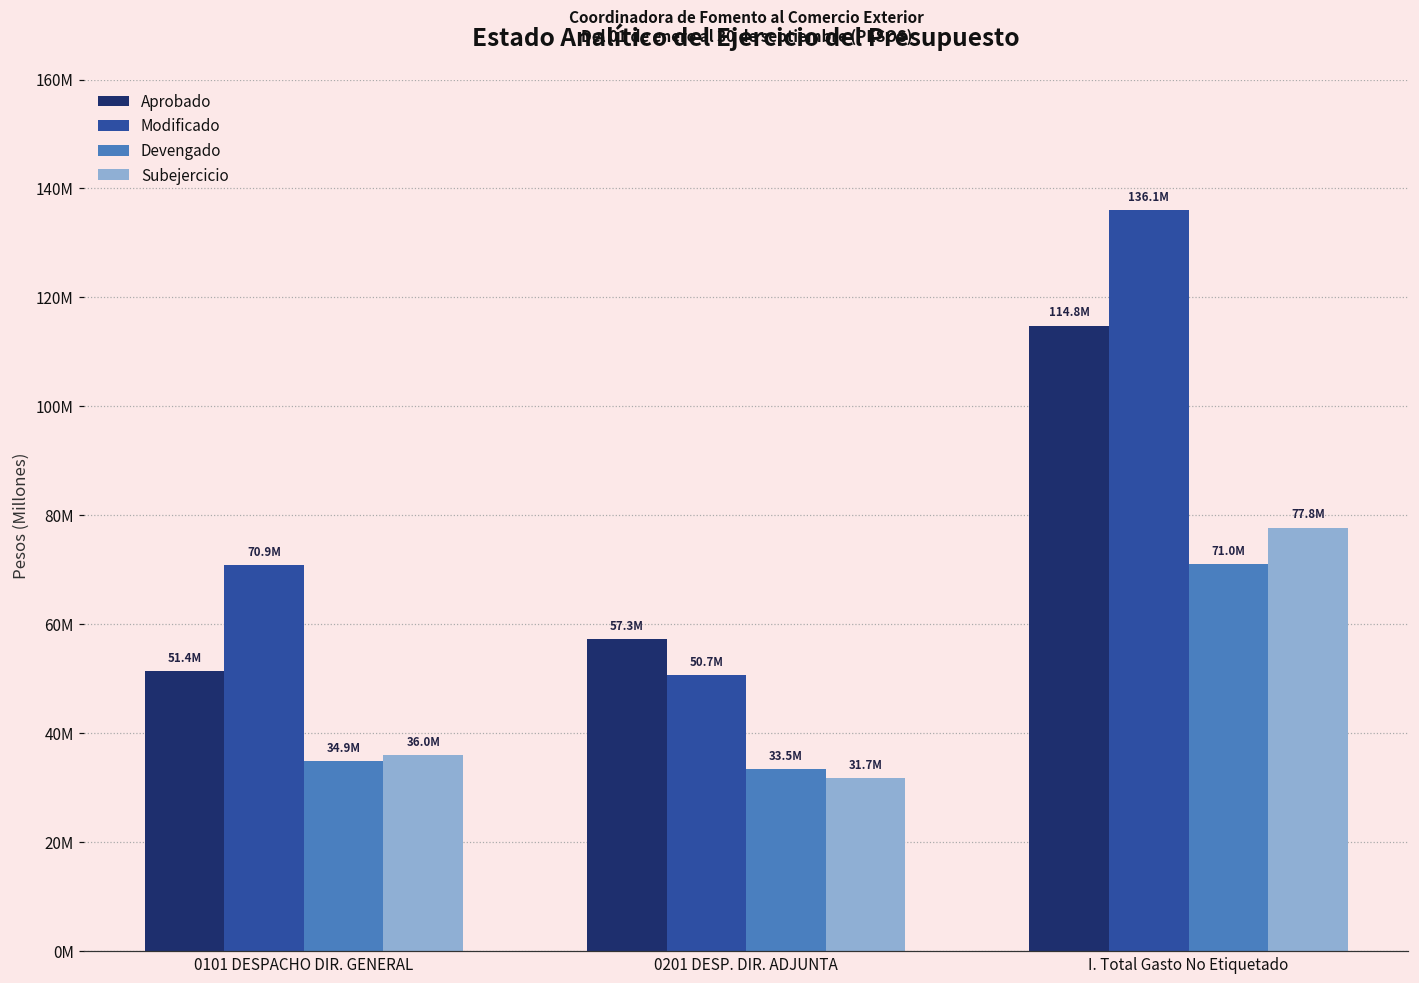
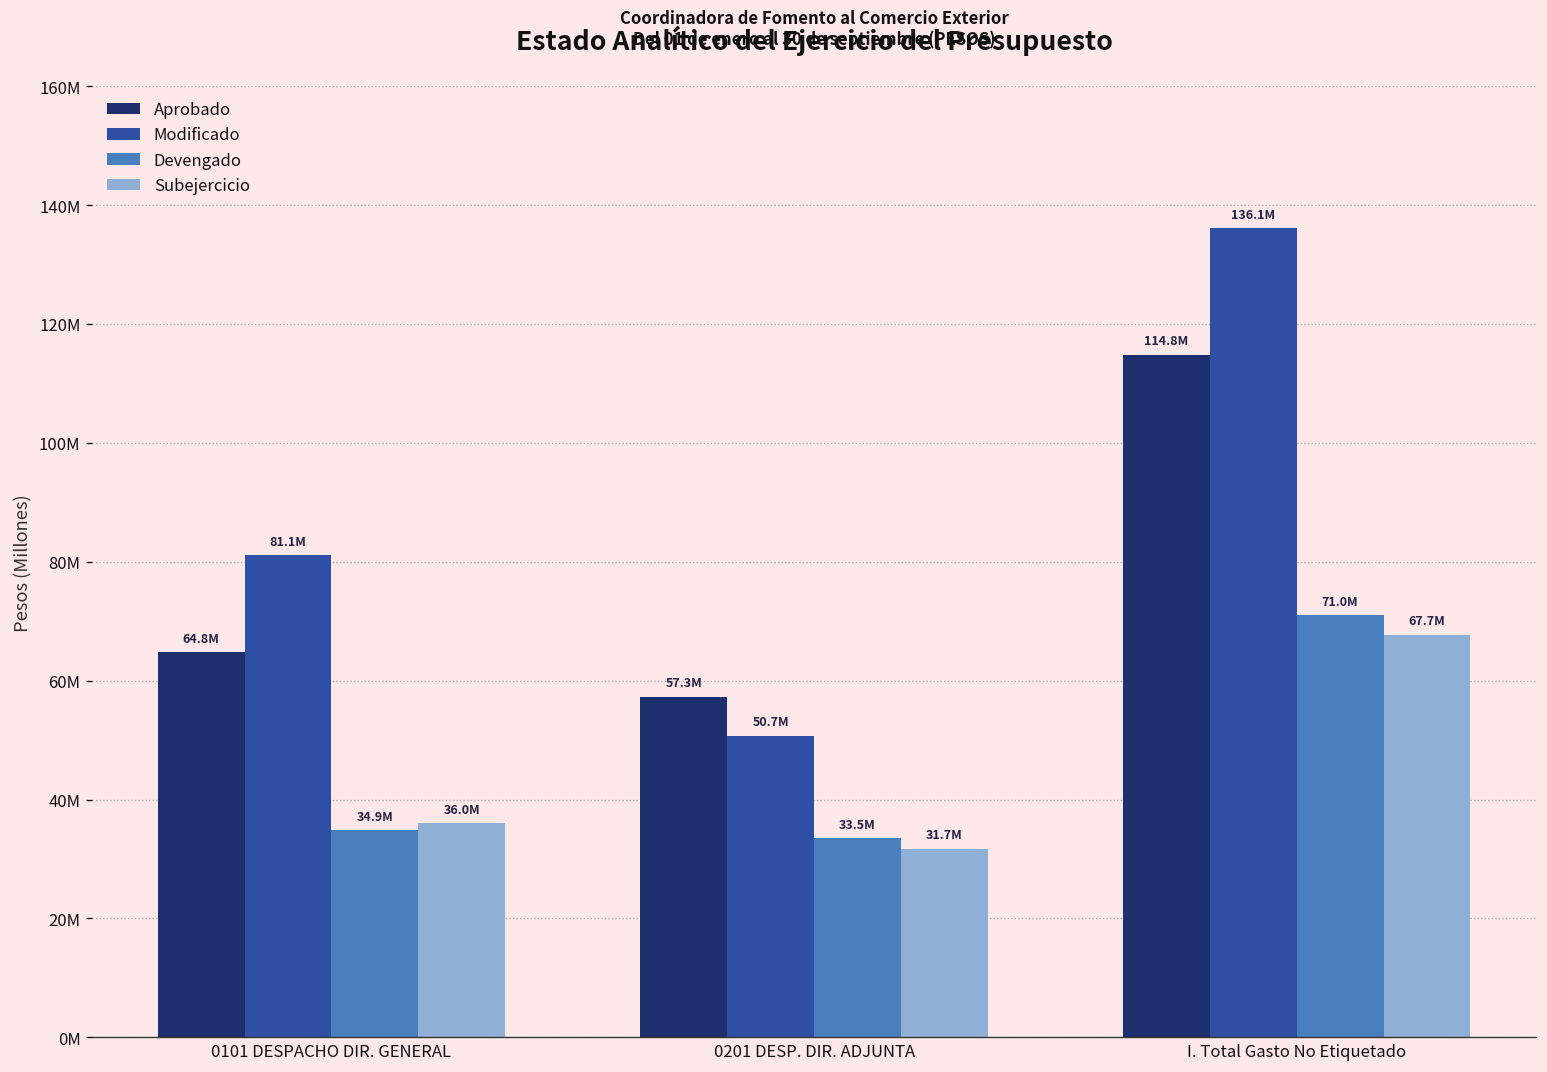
  {
    "Aprobado": {
-     "0101 DESPACHO DIR. GENERAL": "51.4M",
+     "0101 DESPACHO DIR. GENERAL": "64.8M",
      "0201 DESP. DIR. ADJUNTA": "57.3M",
      "I. Total Gasto No Etiquetado": "114.8M"
    },
    "Modificado": {
-     "0101 DESPACHO DIR. GENERAL": "70.9M",
+     "0101 DESPACHO DIR. GENERAL": "81.1M",
      "0201 DESP. DIR. ADJUNTA": "50.7M",
      "I. Total Gasto No Etiquetado": "136.1M"
    },
    "Devengado": {
      "0101 DESPACHO DIR. GENERAL": "34.9M",
      "0201 DESP. DIR. ADJUNTA": "33.5M",
      "I. Total Gasto No Etiquetado": "71.0M"
    },
    "Subejercicio": {
      "0101 DESPACHO DIR. GENERAL": "36.0M",
      "0201 DESP. DIR. ADJUNTA": "31.7M",
-     "I. Total Gasto No Etiquetado": "77.8M"
+     "I. Total Gasto No Etiquetado": "67.7M"
    }
  }
